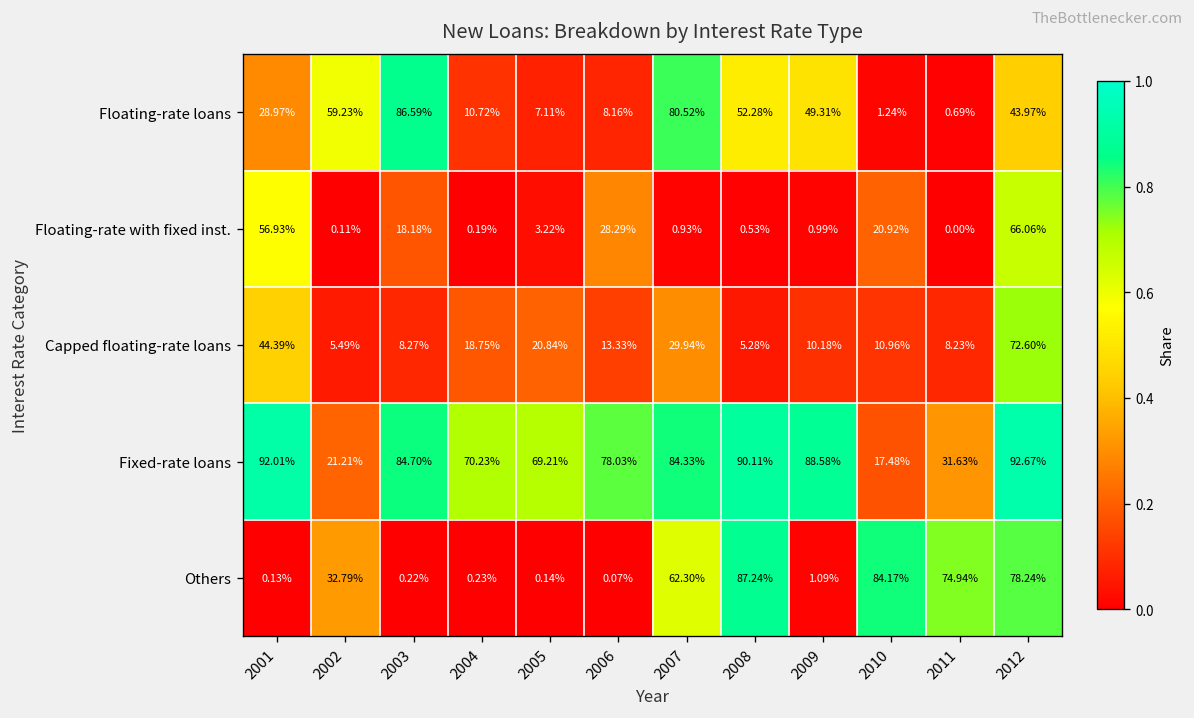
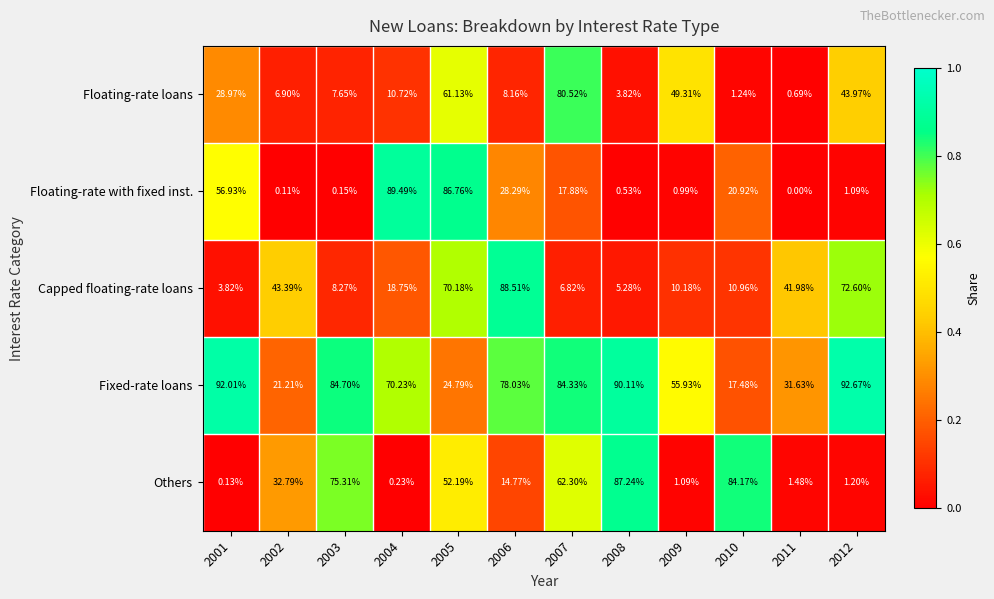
  {
    "Floating-rate loans": {
      "2001": "28.97%",
-     "2002": "59.23%",
-     "2003": "86.59%",
+     "2002": "6.90%",
+     "2003": "7.65%",
      "2004": "10.72%",
-     "2005": "7.11%",
+     "2005": "61.13%",
      "2006": "8.16%",
      "2007": "80.52%",
-     "2008": "52.28%",
+     "2008": "3.82%",
      "2009": "49.31%",
      "2010": "1.24%",
      "2011": "0.69%",
      "2012": "43.97%"
    },
    "Floating-rate with fixed inst.": {
      "2001": "56.93%",
      "2002": "0.11%",
-     "2003": "18.18%",
-     "2004": "0.19%",
-     "2005": "3.22%",
+     "2003": "0.15%",
+     "2004": "89.49%",
+     "2005": "86.76%",
      "2006": "28.29%",
-     "2007": "0.93%",
+     "2007": "17.88%",
      "2008": "0.53%",
      "2009": "0.99%",
      "2010": "20.92%",
      "2011": "0.00%",
-     "2012": "66.06%"
+     "2012": "1.09%"
    },
    "Capped floating-rate loans": {
-     "2001": "44.39%",
-     "2002": "5.49%",
+     "2001": "3.82%",
+     "2002": "43.39%",
      "2003": "8.27%",
      "2004": "18.75%",
-     "2005": "20.84%",
-     "2006": "13.33%",
-     "2007": "29.94%",
+     "2005": "70.18%",
+     "2006": "88.51%",
+     "2007": "6.82%",
      "2008": "5.28%",
      "2009": "10.18%",
      "2010": "10.96%",
-     "2011": "8.23%",
+     "2011": "41.98%",
      "2012": "72.60%"
    },
    "Fixed-rate loans": {
      "2001": "92.01%",
      "2002": "21.21%",
      "2003": "84.70%",
      "2004": "70.23%",
-     "2005": "69.21%",
+     "2005": "24.79%",
      "2006": "78.03%",
      "2007": "84.33%",
      "2008": "90.11%",
-     "2009": "88.58%",
+     "2009": "55.93%",
      "2010": "17.48%",
      "2011": "31.63%",
      "2012": "92.67%"
    },
    "Others": {
      "2001": "0.13%",
      "2002": "32.79%",
-     "2003": "0.22%",
+     "2003": "75.31%",
      "2004": "0.23%",
-     "2005": "0.14%",
-     "2006": "0.07%",
+     "2005": "52.19%",
+     "2006": "14.77%",
      "2007": "62.30%",
      "2008": "87.24%",
      "2009": "1.09%",
      "2010": "84.17%",
-     "2011": "74.94%",
-     "2012": "78.24%"
+     "2011": "1.48%",
+     "2012": "1.20%"
    }
  }
